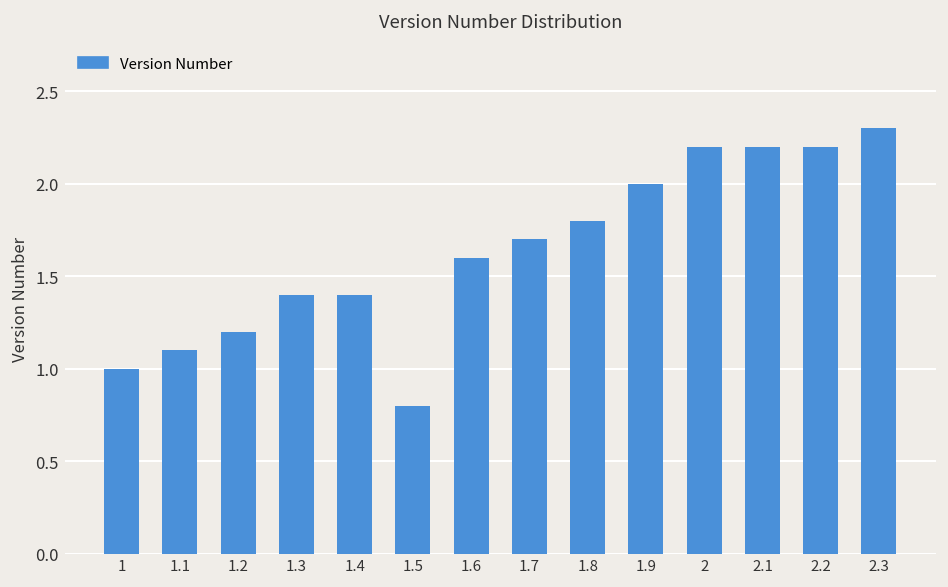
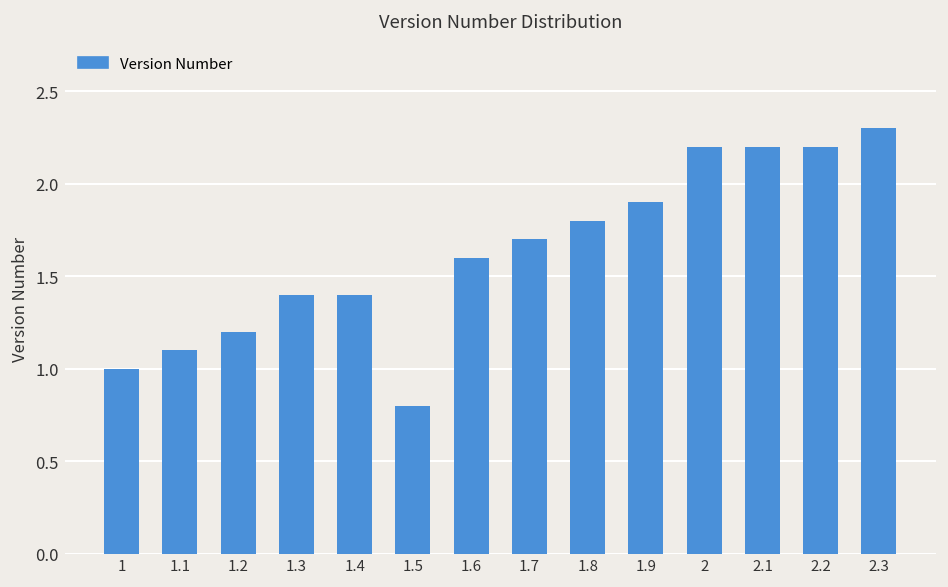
  {
    "1": 1.0,
    "1.1": 1.1,
    "1.2": 1.2,
    "1.3": 1.4,
    "1.4": 1.4,
    "1.5": 0.8,
    "1.6": 1.6,
    "1.7": 1.7,
    "1.8": 1.8,
-   "1.9": 2.0,
+   "1.9": 1.9,
    "2": 2.2,
    "2.1": 2.2,
    "2.2": 2.2,
    "2.3": 2.3
  }
